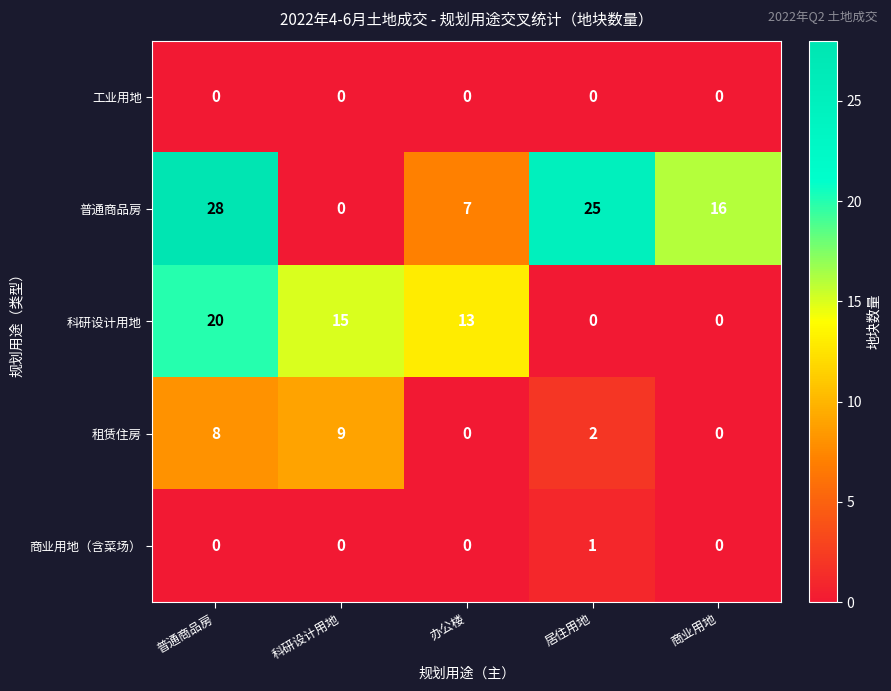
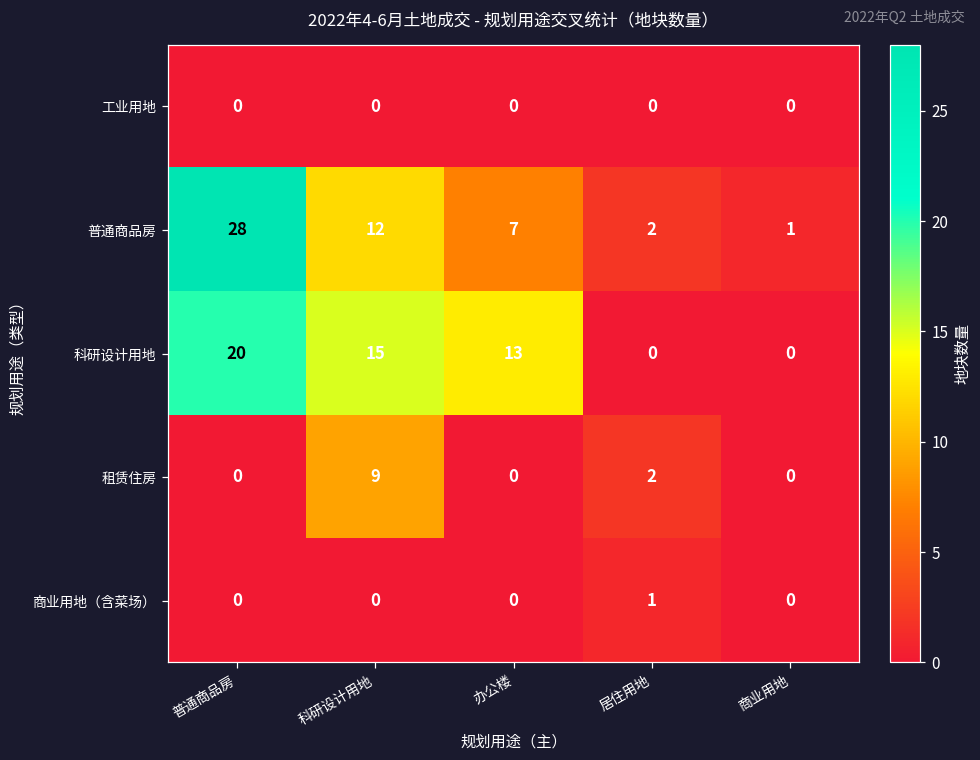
  {
    "工业用地": {
      "普通商品房": 0,
      "科研设计用地": 0,
      "办公楼": 0,
      "居住用地": 0,
      "商业用地": 0
    },
    "普通商品房": {
      "普通商品房": 28,
-     "科研设计用地": 0,
+     "科研设计用地": 12,
      "办公楼": 7,
-     "居住用地": 25,
-     "商业用地": 16
+     "居住用地": 2,
+     "商业用地": 1
    },
    "科研设计用地": {
      "普通商品房": 20,
      "科研设计用地": 15,
      "办公楼": 13,
      "居住用地": 0,
      "商业用地": 0
    },
    "租赁住房": {
-     "普通商品房": 8,
+     "普通商品房": 0,
      "科研设计用地": 9,
      "办公楼": 0,
      "居住用地": 2,
      "商业用地": 0
    },
    "商业用地（含菜场）": {
      "普通商品房": 0,
      "科研设计用地": 0,
      "办公楼": 0,
      "居住用地": 1,
      "商业用地": 0
    }
  }
